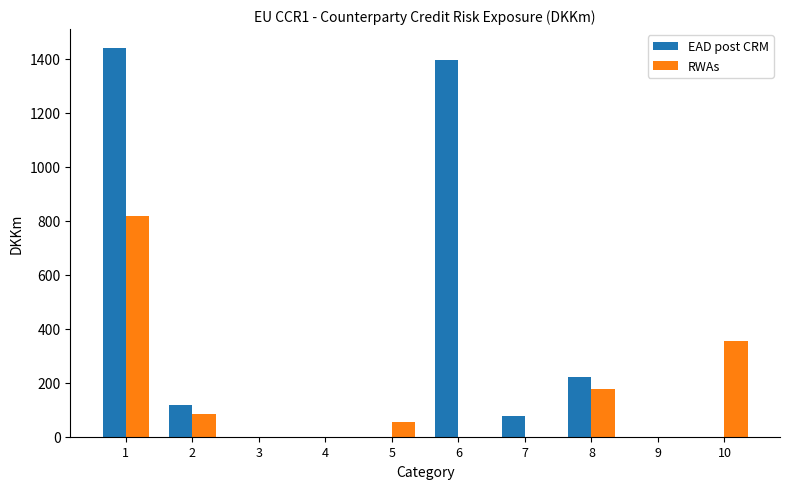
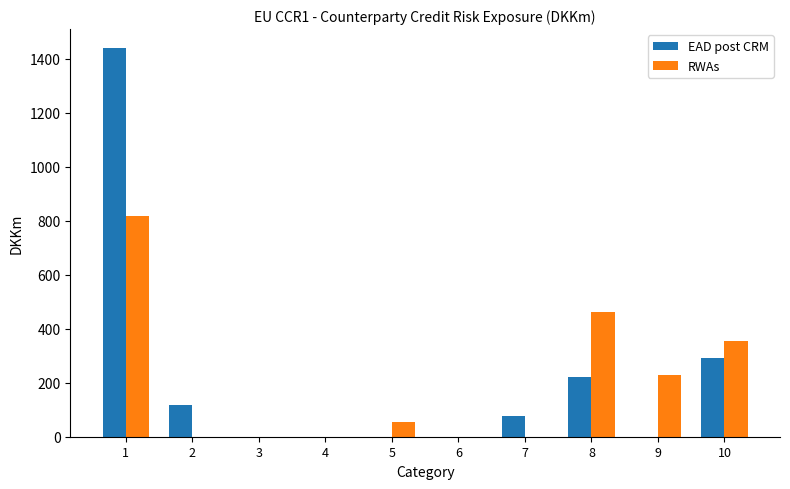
  {
    "EAD post CRM": {
      "1": 1440,
      "2": 120,
      "3": 0,
      "4": 0,
      "5": 0,
-     "6": 1400,
+     "6": 0,
      "7": 80,
      "8": 220,
      "9": 0,
-     "10": 0
+     "10": 290
    },
    "RWAs": {
      "1": 820,
-     "2": 80,
+     "2": 0,
      "3": 0,
      "4": 0,
      "5": 50,
      "6": 0,
      "7": 0,
-     "8": 180,
-     "9": 0,
+     "8": 460,
+     "9": 230,
      "10": 360
    }
  }
